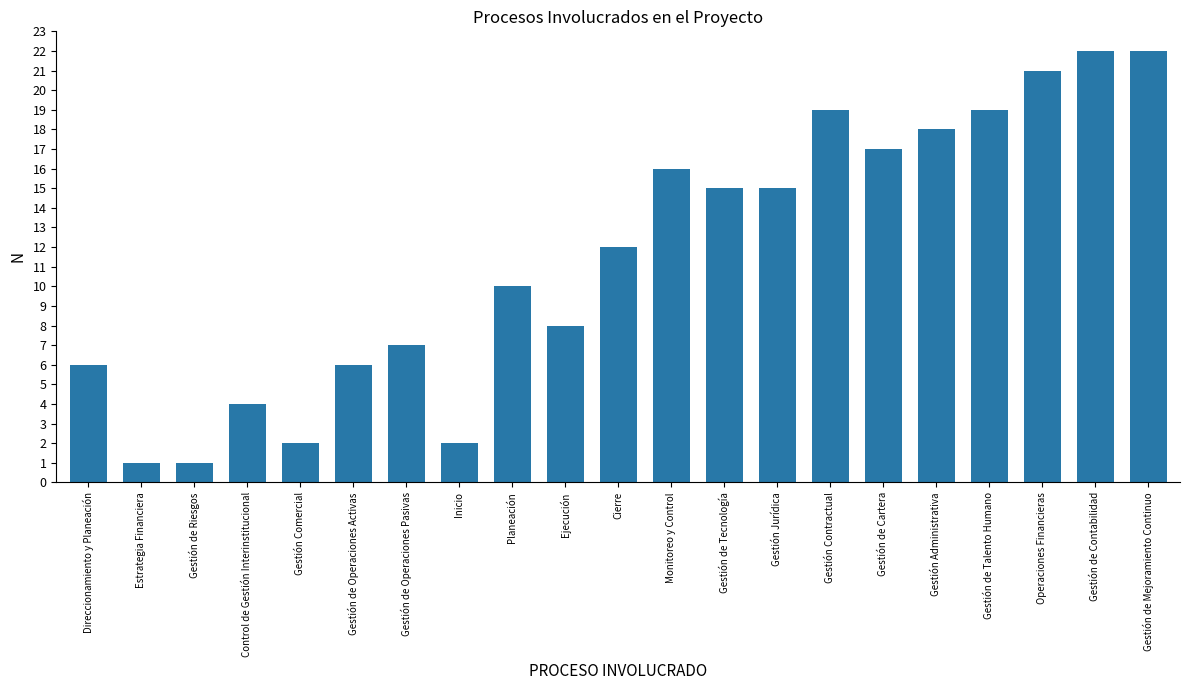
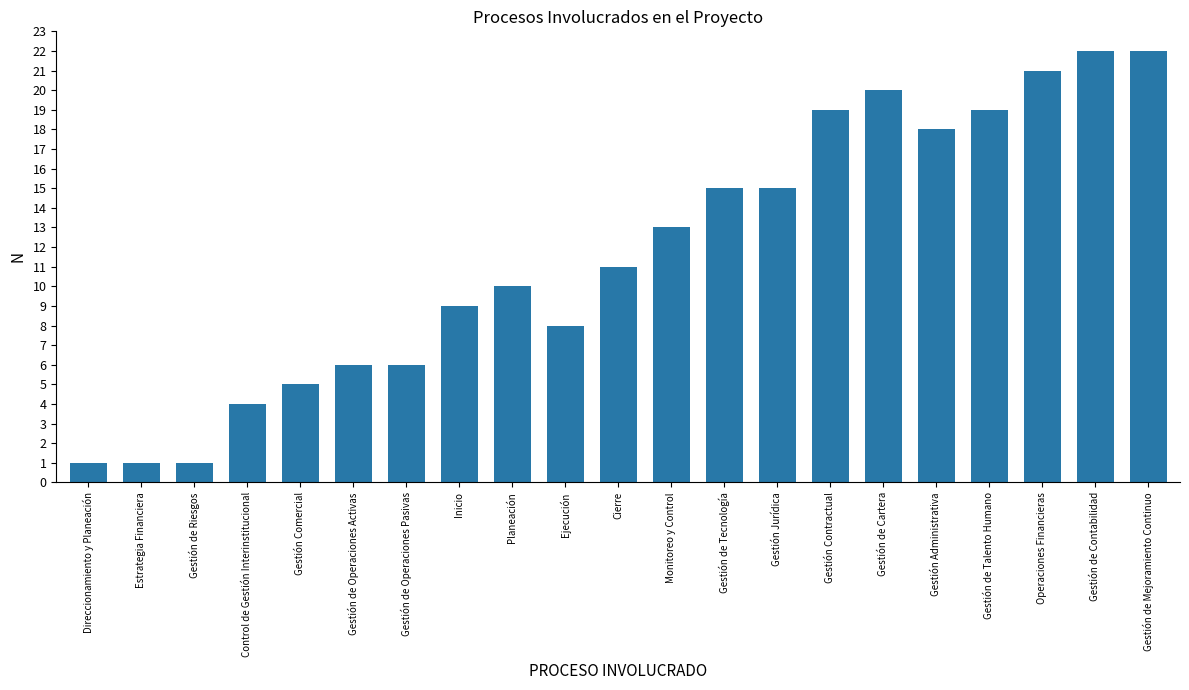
  {
-   "Direccionamiento y Planeación": 6,
+   "Direccionamiento y Planeación": 1,
    "Estrategia Financiera": 1,
    "Gestión de Riesgos": 1,
    "Control de Gestión Interinstitucional": 4,
-   "Gestión Comercial": 2,
+   "Gestión Comercial": 5,
    "Gestión de Operaciones Activas": 6,
-   "Gestión de Operaciones Pasivas": 7,
-   "Inicio": 2,
+   "Gestión de Operaciones Pasivas": 6,
+   "Inicio": 9,
    "Planeación": 10,
    "Ejecución": 8,
-   "Cierre": 12,
-   "Monitoreo y Control": 16,
+   "Cierre": 11,
+   "Monitoreo y Control": 13,
    "Gestión de Tecnología": 15,
    "Gestión Jurídica": 15,
    "Gestión Contractual": 19,
-   "Gestión de Cartera": 17,
+   "Gestión de Cartera": 20,
    "Gestión Administrativa": 18,
    "Gestión de Talento Humano": 19,
    "Operaciones Financieras": 21,
    "Gestión de Contabilidad": 22,
    "Gestión de Mejoramiento Continuo": 22
  }
